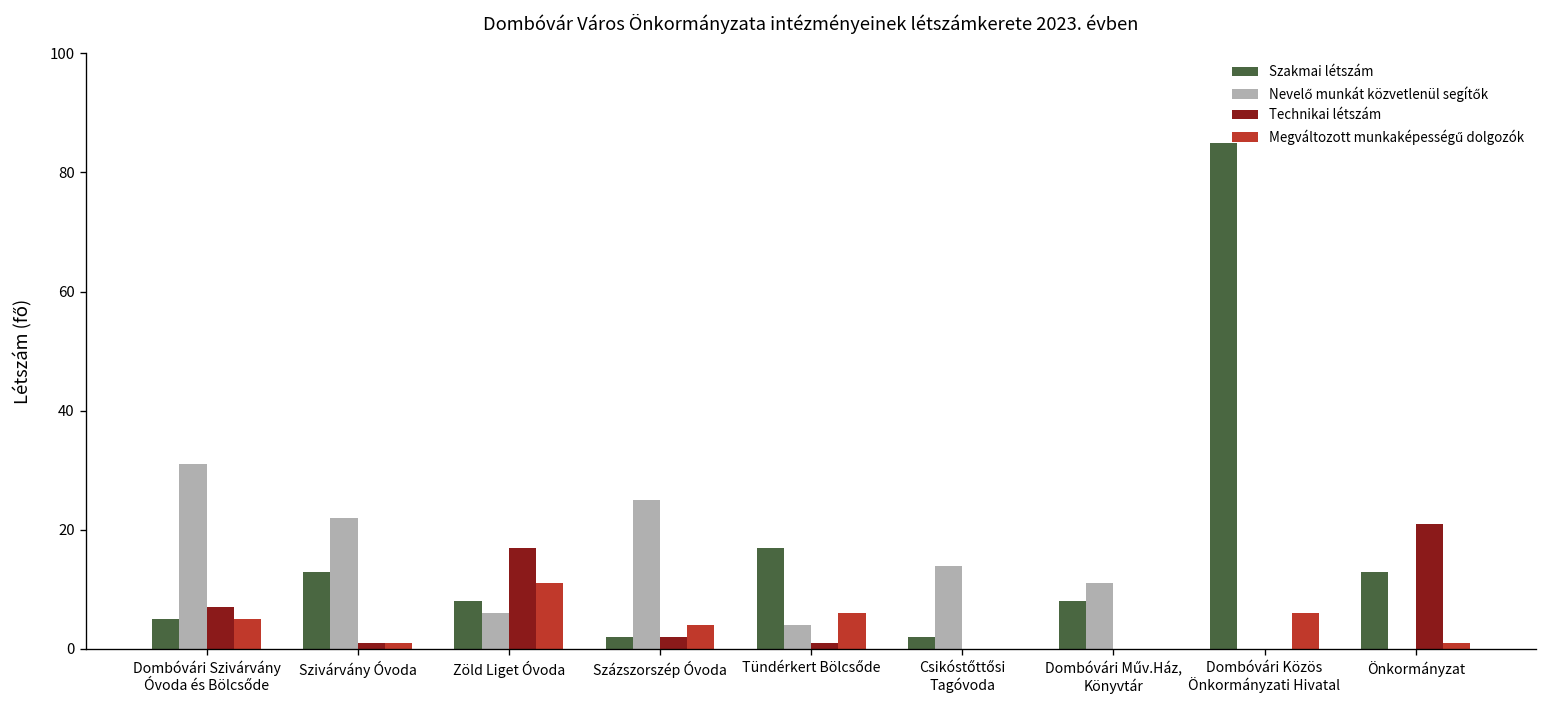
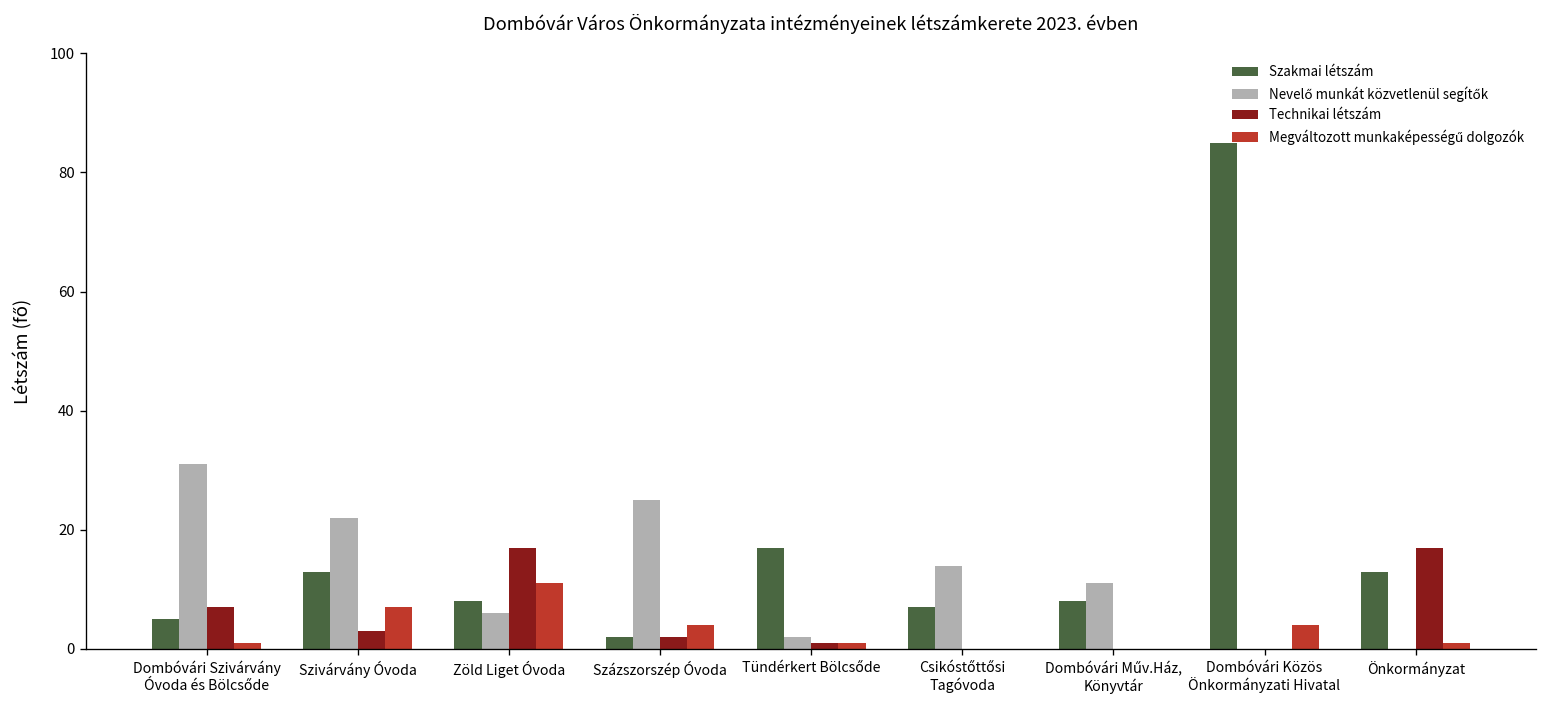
  {
    "Szakmai létszám": {
      "Dombóvári Szivárvány Óvoda és Bölcsőde": 5,
      "Szivárvány Óvoda": 13,
      "Zöld Liget Óvoda": 8,
      "Százszorszép Óvoda": 2,
      "Tündérkert Bölcsőde": 17,
-     "Csikóstőttősi Tagóvoda": 2,
+     "Csikóstőttősi Tagóvoda": 7,
      "Dombóvári Műv.Ház, Könyvtár": 8,
      "Dombóvári Közös Önkormányzati Hivatal": 85,
      "Önkormányzat": 13
    },
    "Nevelő munkát közvetlenül segítők": {
      "Dombóvári Szivárvány Óvoda és Bölcsőde": 31,
      "Szivárvány Óvoda": 22,
      "Zöld Liget Óvoda": 6,
      "Százszorszép Óvoda": 25,
-     "Tündérkert Bölcsőde": 4,
+     "Tündérkert Bölcsőde": 2,
      "Csikóstőttősi Tagóvoda": 14,
      "Dombóvári Műv.Ház, Könyvtár": 11,
      "Dombóvári Közös Önkormányzati Hivatal": 0,
      "Önkormányzat": 0
    },
    "Technikai létszám": {
      "Dombóvári Szivárvány Óvoda és Bölcsőde": 7,
-     "Szivárvány Óvoda": 1,
+     "Szivárvány Óvoda": 3,
      "Zöld Liget Óvoda": 17,
      "Százszorszép Óvoda": 2,
      "Tündérkert Bölcsőde": 1,
      "Csikóstőttősi Tagóvoda": 0,
      "Dombóvári Műv.Ház, Könyvtár": 0,
      "Dombóvári Közös Önkormányzati Hivatal": 0,
-     "Önkormányzat": 21
+     "Önkormányzat": 17
    },
    "Megváltozott munkaképességű dolgozók": {
-     "Dombóvári Szivárvány Óvoda és Bölcsőde": 5,
-     "Szivárvány Óvoda": 1,
+     "Dombóvári Szivárvány Óvoda és Bölcsőde": 1,
+     "Szivárvány Óvoda": 7,
      "Zöld Liget Óvoda": 11,
      "Százszorszép Óvoda": 4,
-     "Tündérkert Bölcsőde": 6,
+     "Tündérkert Bölcsőde": 1,
      "Csikóstőttősi Tagóvoda": 0,
      "Dombóvári Műv.Ház, Könyvtár": 0,
-     "Dombóvári Közös Önkormányzati Hivatal": 6,
+     "Dombóvári Közös Önkormányzati Hivatal": 4,
      "Önkormányzat": 1
    }
  }
